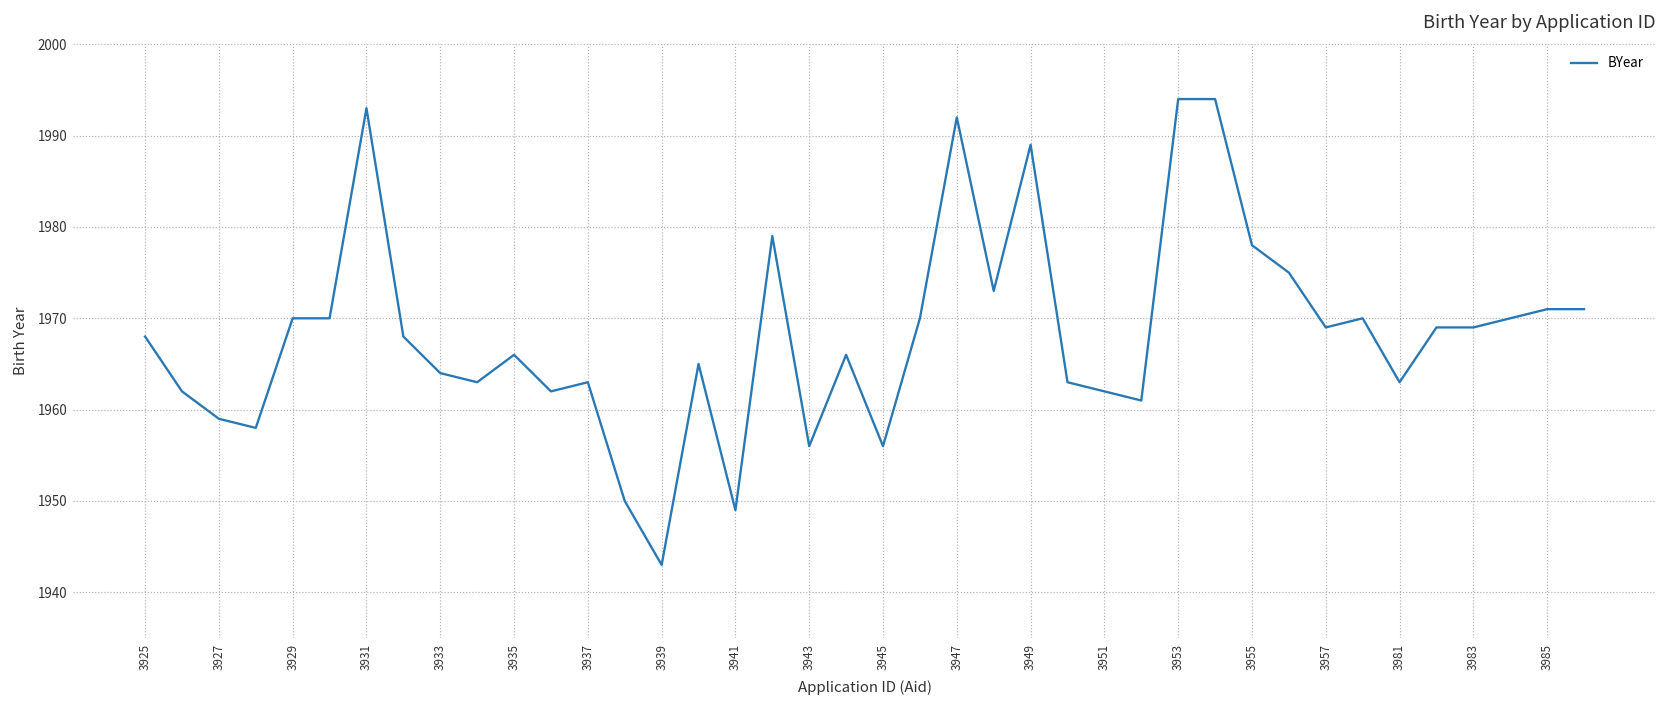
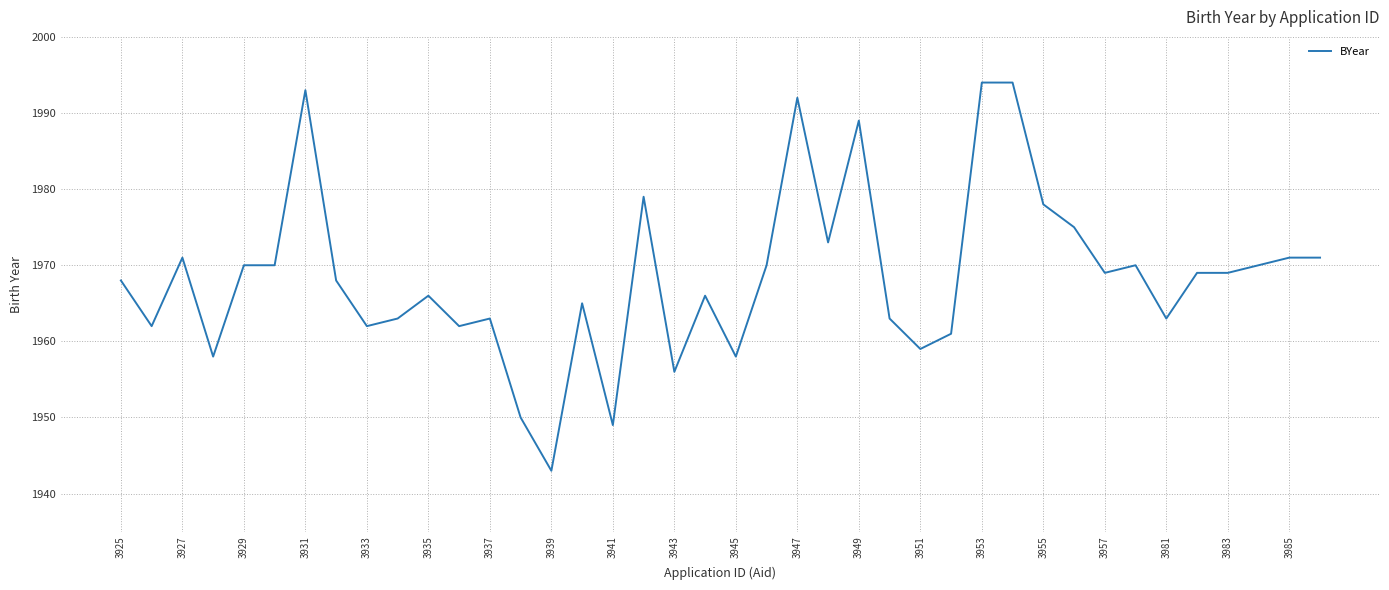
  {
    "3925": 1968,
-   "3927": 1959,
+   "3927": 1971,
    "3929": 1970,
    "3931": 1993,
-   "3933": 1964,
+   "3933": 1962,
    "3935": 1966,
    "3937": 1963,
    "3939": 1943,
    "3941": 1949,
    "3943": 1956,
-   "3945": 1956,
+   "3945": 1958,
    "3947": 1992,
    "3949": 1989,
-   "3951": 1962,
+   "3951": 1959,
    "3953": 1994,
    "3955": 1978,
    "3957": 1969,
    "3981": 1963,
    "3983": 1969,
    "3985": 1971
  }
